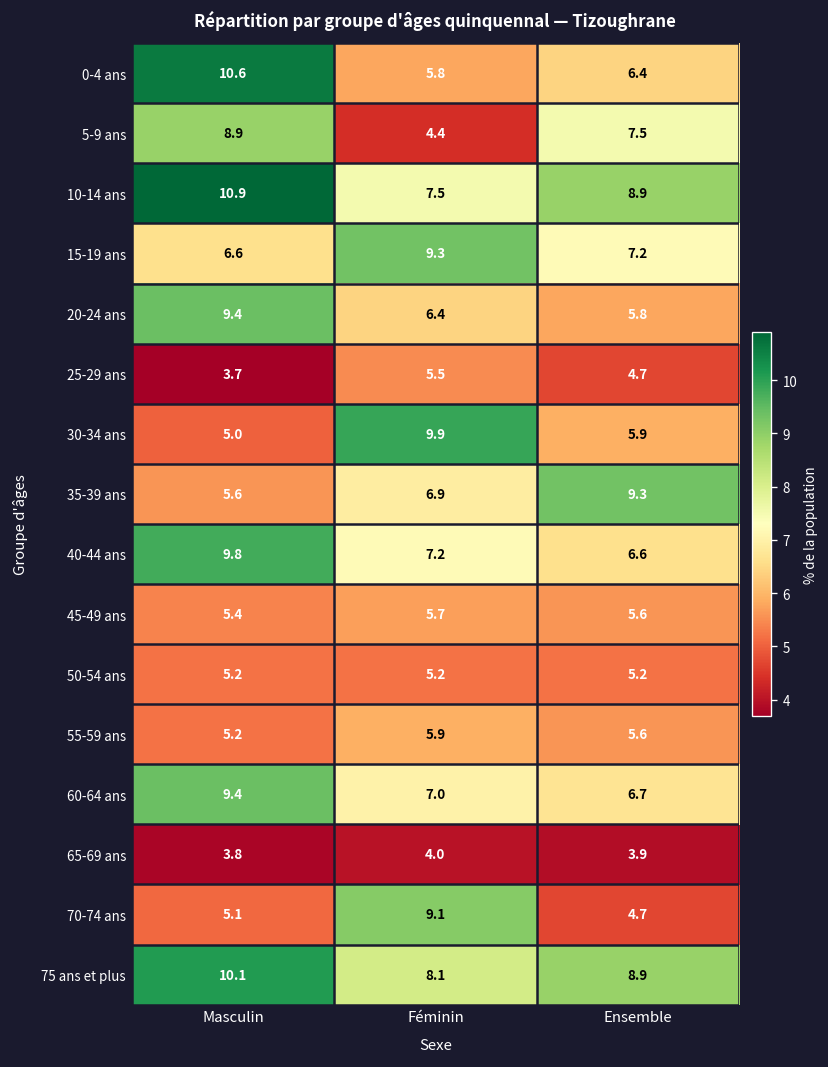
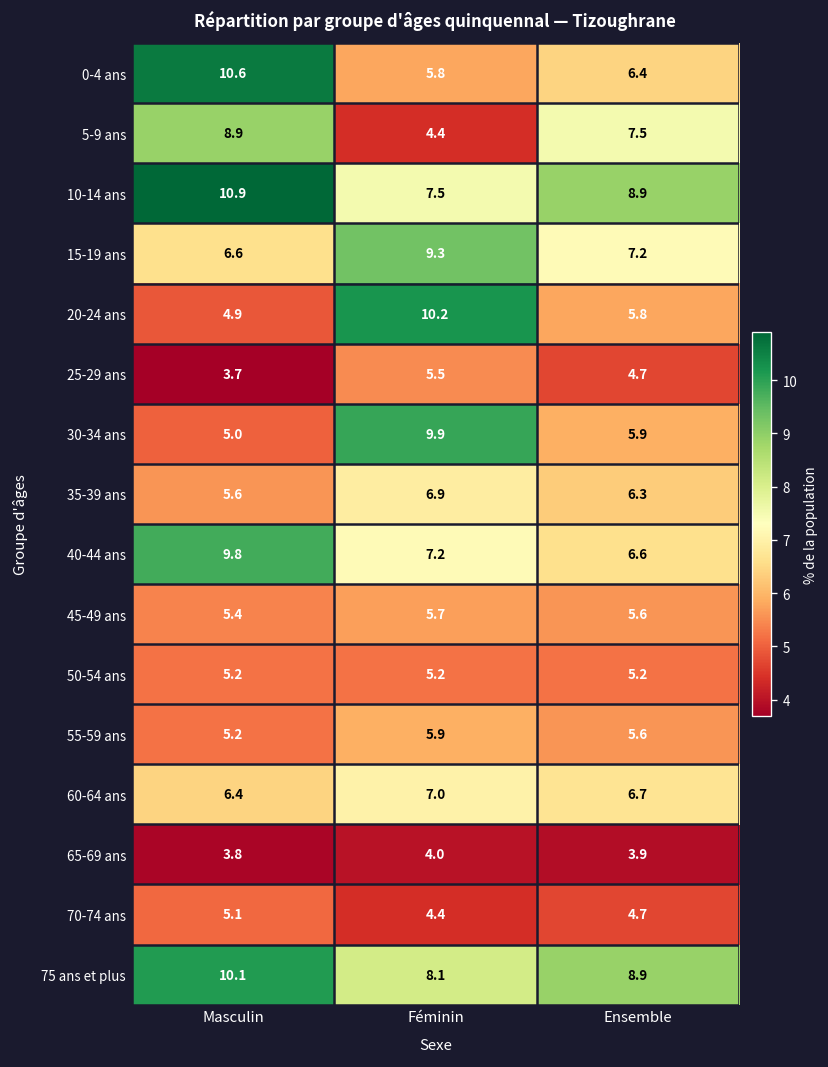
  {
    "0-4 ans": {
      "Masculin": 10.6,
      "Féminin": 5.8,
      "Ensemble": 6.4
    },
    "5-9 ans": {
      "Masculin": 8.9,
      "Féminin": 4.4,
      "Ensemble": 7.5
    },
    "10-14 ans": {
      "Masculin": 10.9,
      "Féminin": 7.5,
      "Ensemble": 8.9
    },
    "15-19 ans": {
      "Masculin": 6.6,
      "Féminin": 9.3,
      "Ensemble": 7.2
    },
    "20-24 ans": {
-     "Masculin": 9.4,
-     "Féminin": 6.4,
+     "Masculin": 4.9,
+     "Féminin": 10.2,
      "Ensemble": 5.8
    },
    "25-29 ans": {
      "Masculin": 3.7,
      "Féminin": 5.5,
      "Ensemble": 4.7
    },
    "30-34 ans": {
      "Masculin": 5.0,
      "Féminin": 9.9,
      "Ensemble": 5.9
    },
    "35-39 ans": {
      "Masculin": 5.6,
      "Féminin": 6.9,
-     "Ensemble": 9.3
+     "Ensemble": 6.3
    },
    "40-44 ans": {
      "Masculin": 9.8,
      "Féminin": 7.2,
      "Ensemble": 6.6
    },
    "45-49 ans": {
      "Masculin": 5.4,
      "Féminin": 5.7,
      "Ensemble": 5.6
    },
    "50-54 ans": {
      "Masculin": 5.2,
      "Féminin": 5.2,
      "Ensemble": 5.2
    },
    "55-59 ans": {
      "Masculin": 5.2,
      "Féminin": 5.9,
      "Ensemble": 5.6
    },
    "60-64 ans": {
-     "Masculin": 9.4,
+     "Masculin": 6.4,
      "Féminin": 7.0,
      "Ensemble": 6.7
    },
    "65-69 ans": {
      "Masculin": 3.8,
      "Féminin": 4.0,
      "Ensemble": 3.9
    },
    "70-74 ans": {
      "Masculin": 5.1,
-     "Féminin": 9.1,
+     "Féminin": 4.4,
      "Ensemble": 4.7
    },
    "75 ans et plus": {
      "Masculin": 10.1,
      "Féminin": 8.1,
      "Ensemble": 8.9
    }
  }
